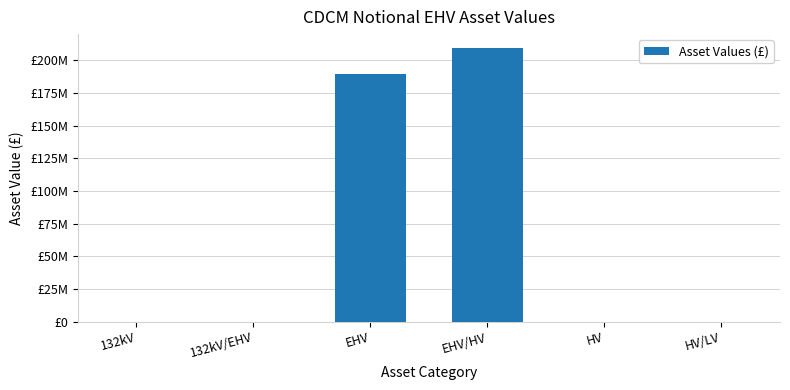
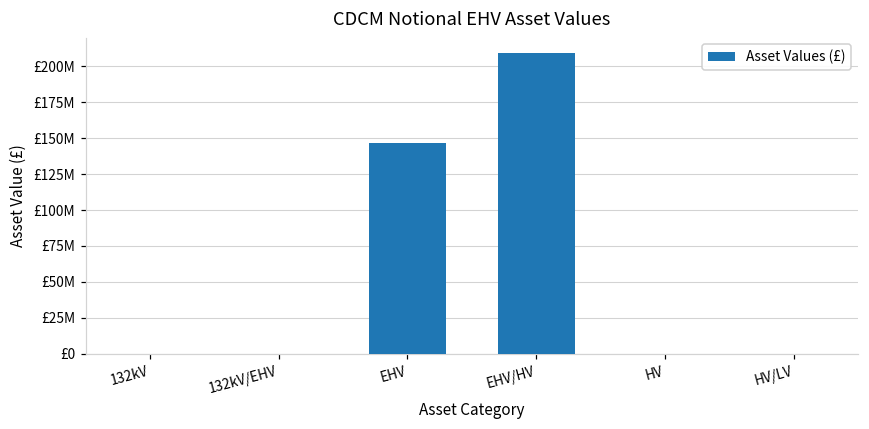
  {
    "132kV": "£0",
    "132kV/EHV": "£0",
-   "EHV": "£190000000",
+   "EHV": "£146000000",
    "EHV/HV": "£209000000",
    "HV": "£0",
    "HV/LV": "£0"
  }
